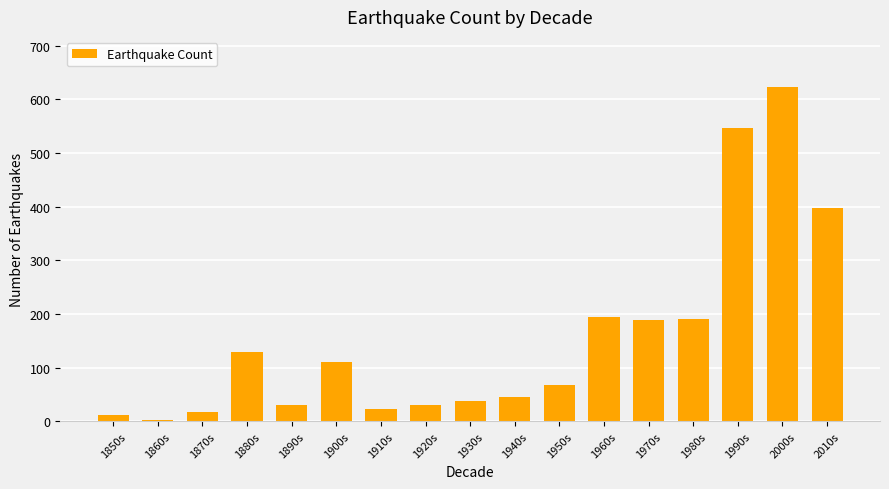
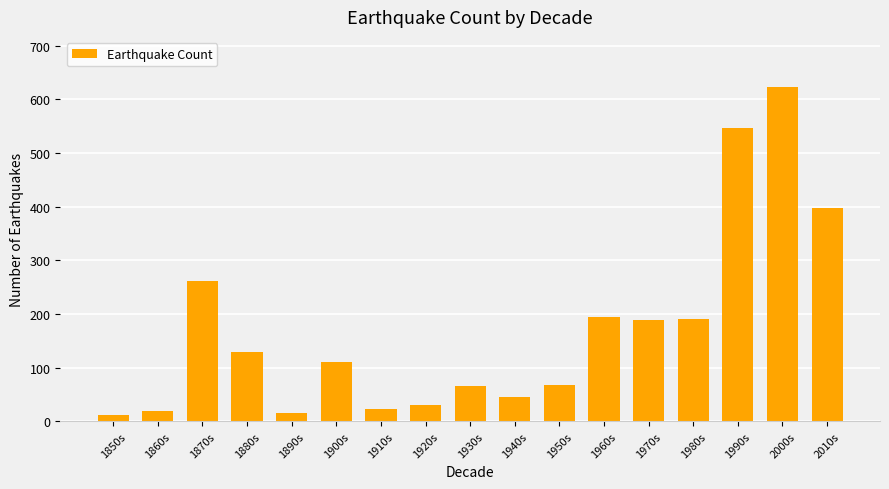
  {
    "1850s": 10,
-   "1860s": 0,
-   "1870s": 20,
+   "1860s": 20,
+   "1870s": 260,
    "1880s": 130,
-   "1890s": 30,
+   "1890s": 20,
    "1900s": 110,
    "1910s": 20,
    "1920s": 30,
-   "1930s": 40,
+   "1930s": 70,
    "1940s": 50,
    "1950s": 70,
    "1960s": 200,
    "1970s": 190,
    "1980s": 190,
    "1990s": 550,
    "2000s": 620,
    "2010s": 400
  }
